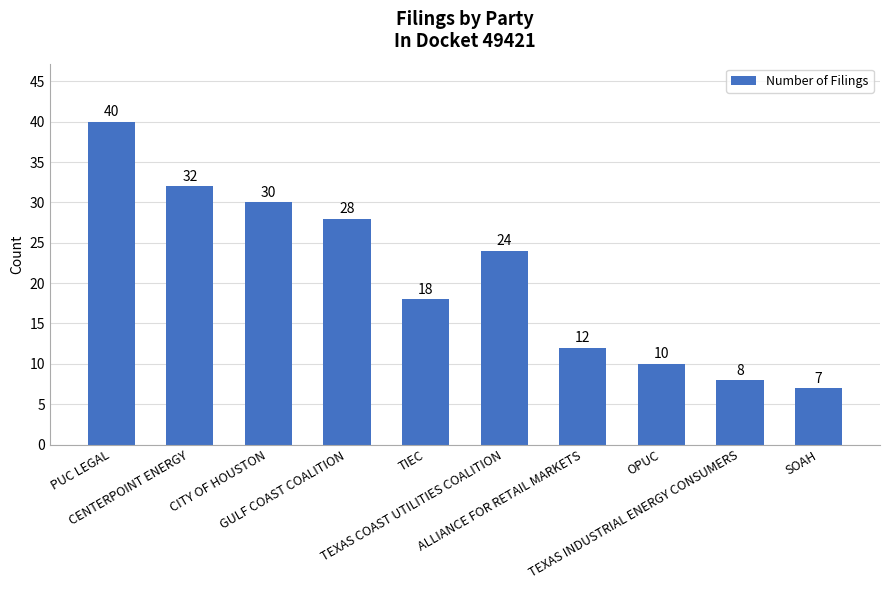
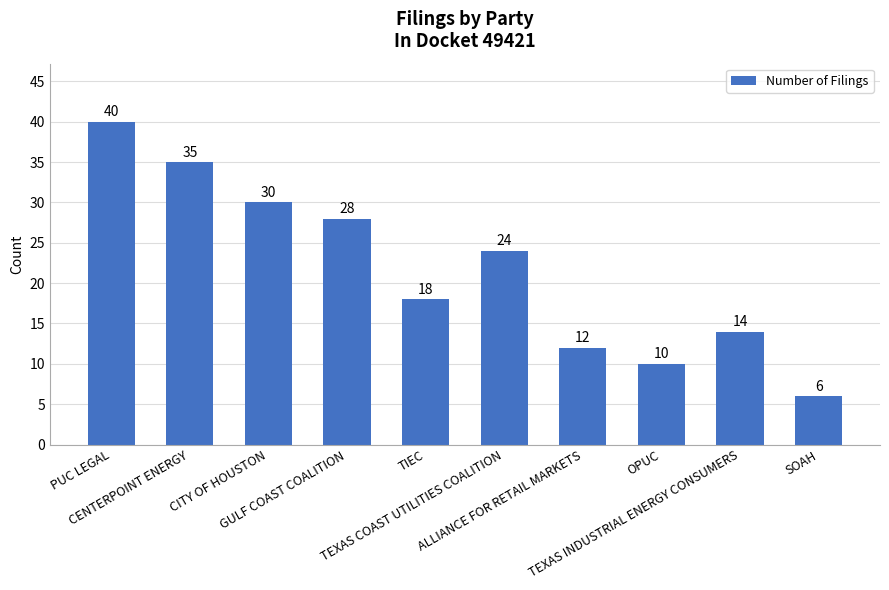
  {
    "PUC LEGAL": 40,
-   "CENTERPOINT ENERGY": 32,
+   "CENTERPOINT ENERGY": 35,
    "CITY OF HOUSTON": 30,
    "GULF COAST COALITION": 28,
    "TIEC": 18,
    "TEXAS COAST UTILITIES COALITION": 24,
    "ALLIANCE FOR RETAIL MARKETS": 12,
    "OPUC": 10,
-   "TEXAS INDUSTRIAL ENERGY CONSUMERS": 8,
-   "SOAH": 7
+   "TEXAS INDUSTRIAL ENERGY CONSUMERS": 14,
+   "SOAH": 6
  }
